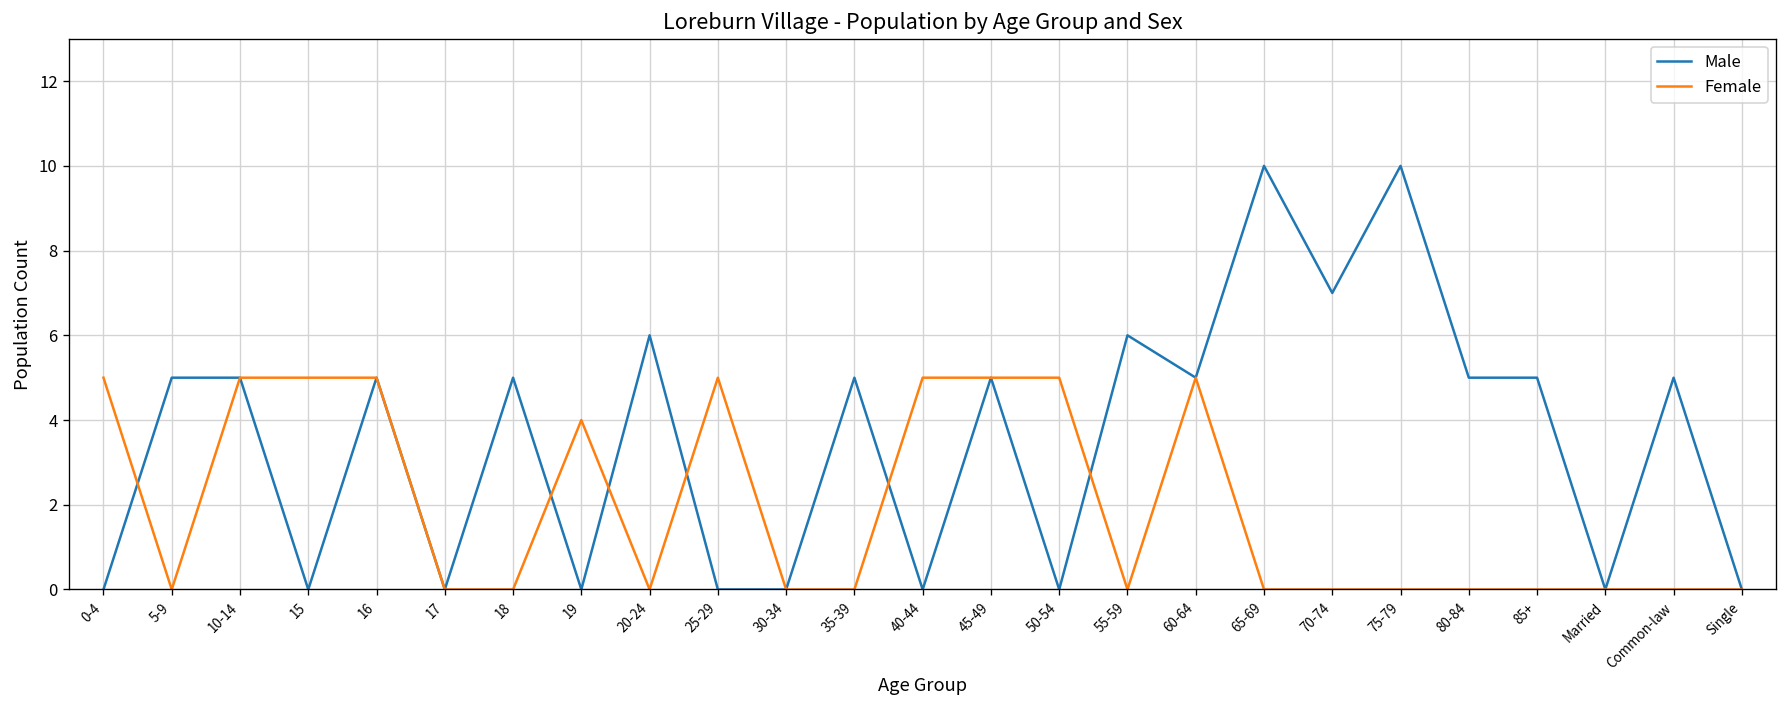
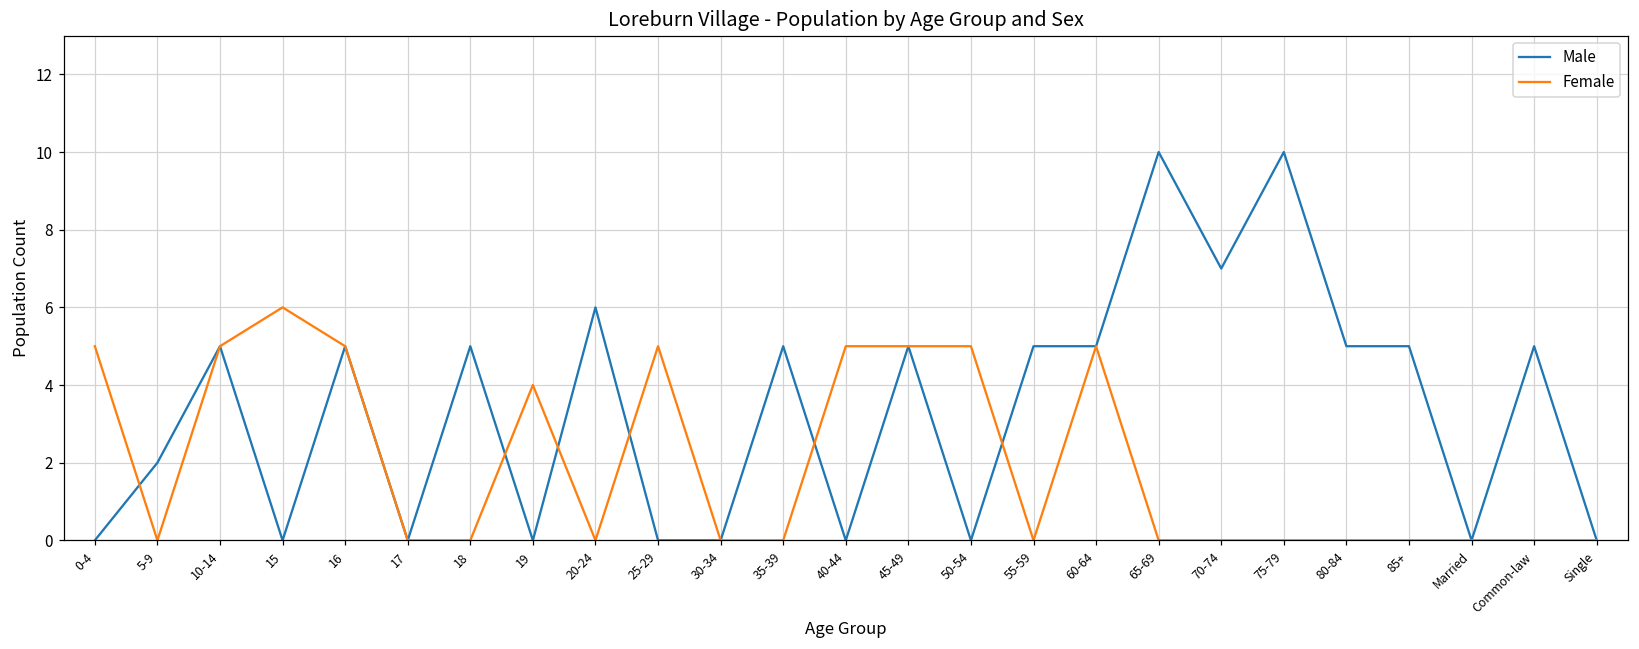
  {
    "Male": {
      "0-4": 0,
-     "5-9": 5,
+     "5-9": 2,
      "15": 0,
      "18": 5,
      "19": 0,
      "20-24": 6,
      "25-29": 0,
      "35-39": 5,
      "40-44": 0,
      "50-54": 0,
-     "55-59": 6,
+     "55-59": 5,
      "65-69": 10,
      "70-74": 7,
      "75-79": 10,
      "80-84": 5,
      "85+": 5,
      "Common-law": 5
    },
    "Female": {
      "0-4": 5,
      "5-9": 0,
-     "15": 5,
+     "15": 6,
      "18": 0,
      "19": 4,
      "20-24": 0,
      "25-29": 5,
      "35-39": 0,
      "40-44": 5,
      "50-54": 5,
      "55-59": 0,
      "65-69": 0,
      "70-74": 0,
      "75-79": 0,
      "80-84": 0,
      "85+": 0,
      "Common-law": 0
    }
  }
